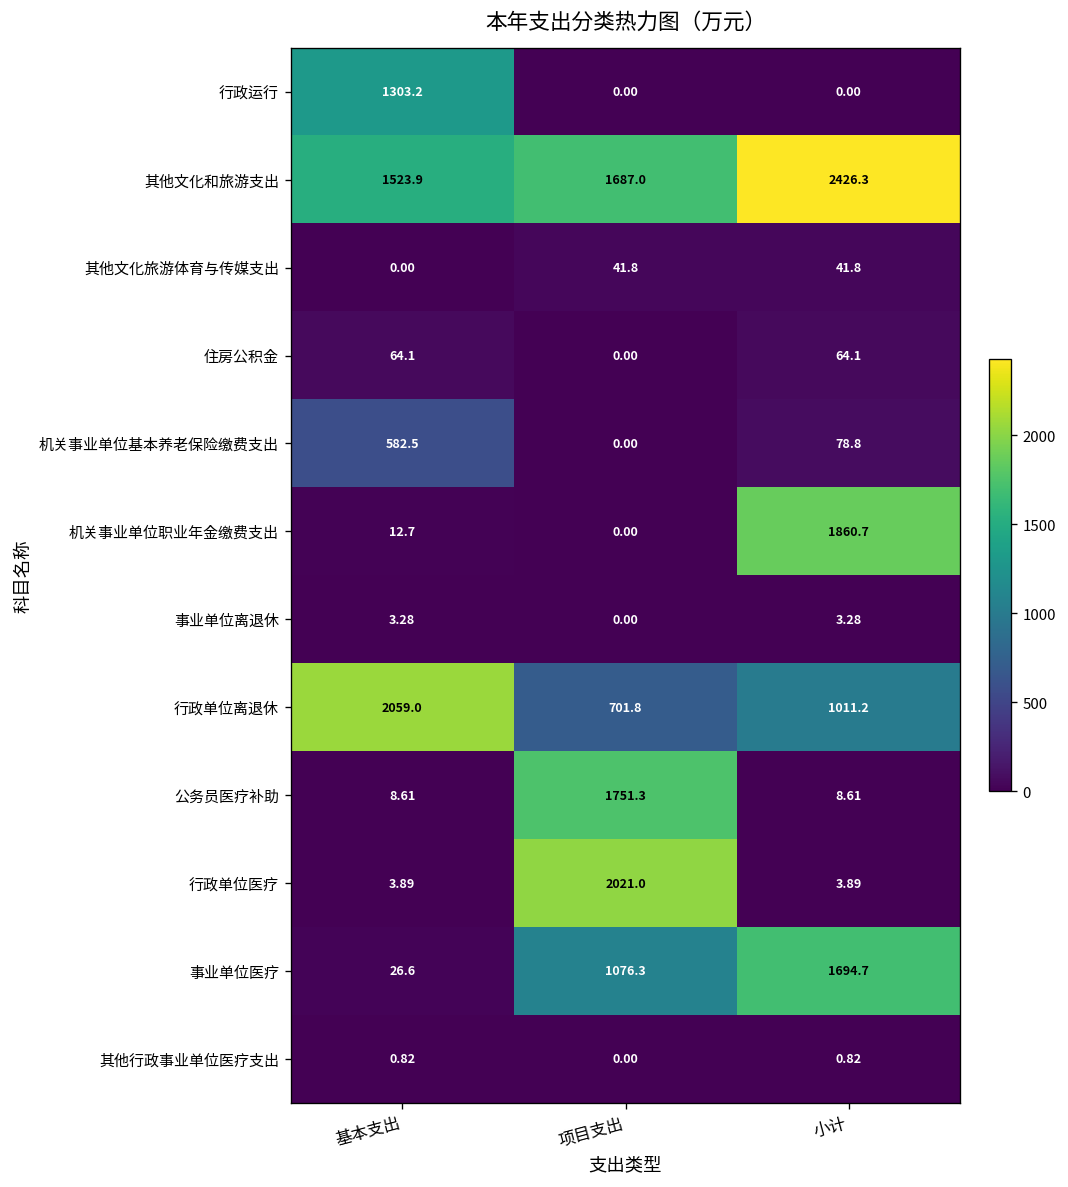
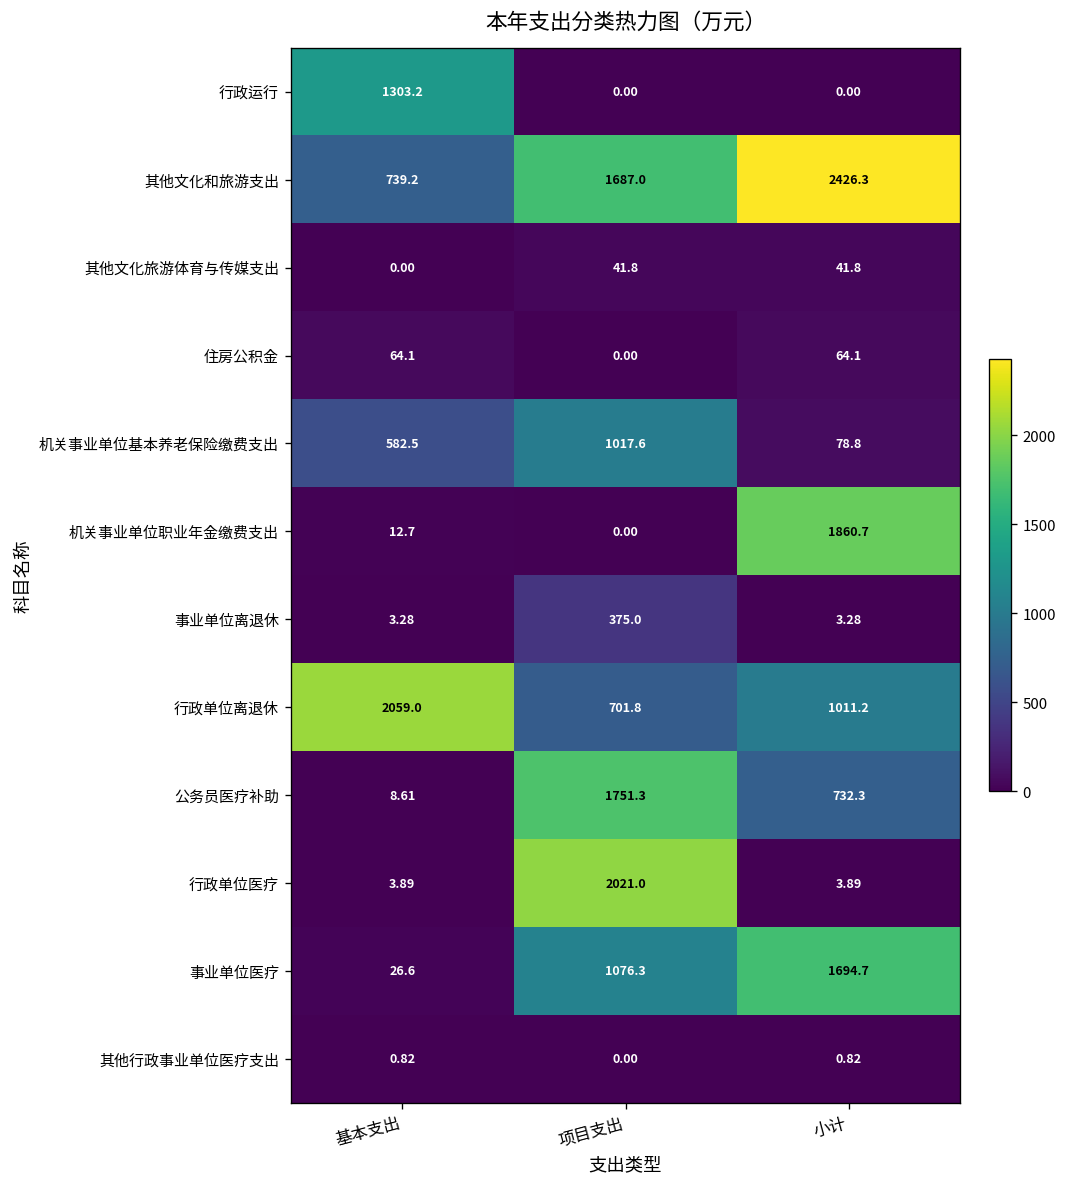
  {
    "行政运行": {
      "基本支出": 1303.2,
      "项目支出": 0.00,
      "小计": 0.00
    },
    "其他文化和旅游支出": {
-     "基本支出": 1523.9,
+     "基本支出": 739.2,
      "项目支出": 1687.0,
      "小计": 2426.3
    },
    "其他文化旅游体育与传媒支出": {
      "基本支出": 0.00,
      "项目支出": 41.8,
      "小计": 41.8
    },
    "住房公积金": {
      "基本支出": 64.1,
      "项目支出": 0.00,
      "小计": 64.1
    },
    "机关事业单位基本养老保险缴费支出": {
      "基本支出": 582.5,
-     "项目支出": 0.00,
+     "项目支出": 1017.6,
      "小计": 78.8
    },
    "机关事业单位职业年金缴费支出": {
      "基本支出": 12.7,
      "项目支出": 0.00,
      "小计": 1860.7
    },
    "事业单位离退休": {
      "基本支出": 3.28,
-     "项目支出": 0.00,
+     "项目支出": 375.0,
      "小计": 3.28
    },
    "行政单位离退休": {
      "基本支出": 2059.0,
      "项目支出": 701.8,
      "小计": 1011.2
    },
    "公务员医疗补助": {
      "基本支出": 8.61,
      "项目支出": 1751.3,
-     "小计": 8.61
+     "小计": 732.3
    },
    "行政单位医疗": {
      "基本支出": 3.89,
      "项目支出": 2021.0,
      "小计": 3.89
    },
    "事业单位医疗": {
      "基本支出": 26.6,
      "项目支出": 1076.3,
      "小计": 1694.7
    },
    "其他行政事业单位医疗支出": {
      "基本支出": 0.82,
      "项目支出": 0.00,
      "小计": 0.82
    }
  }
